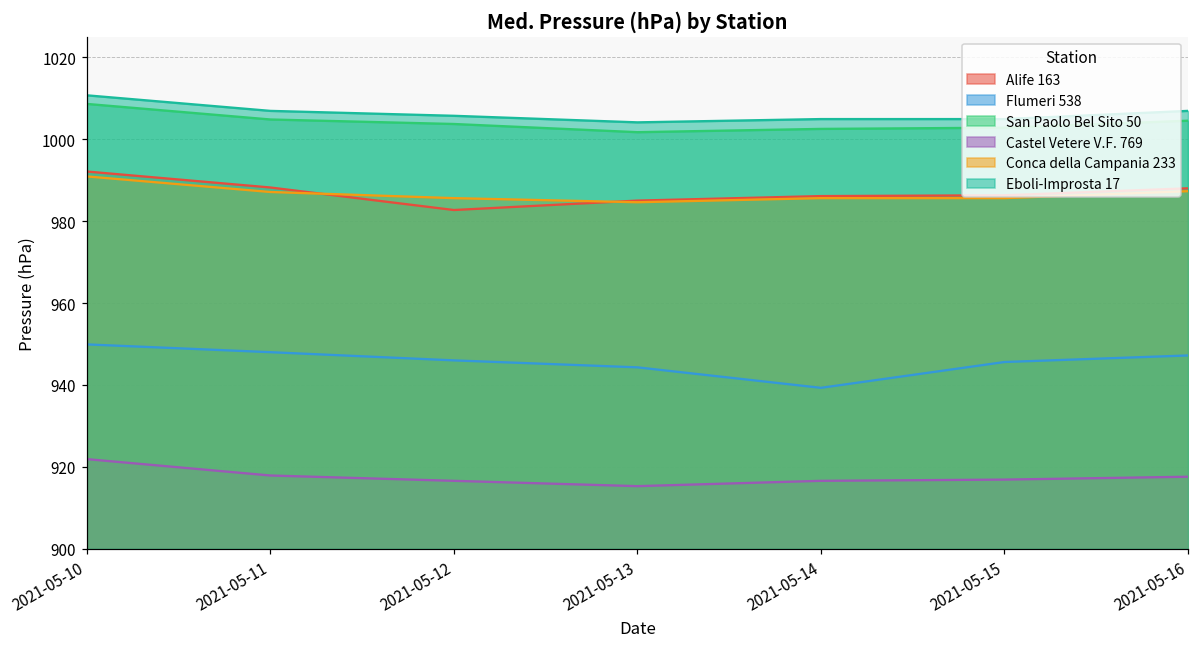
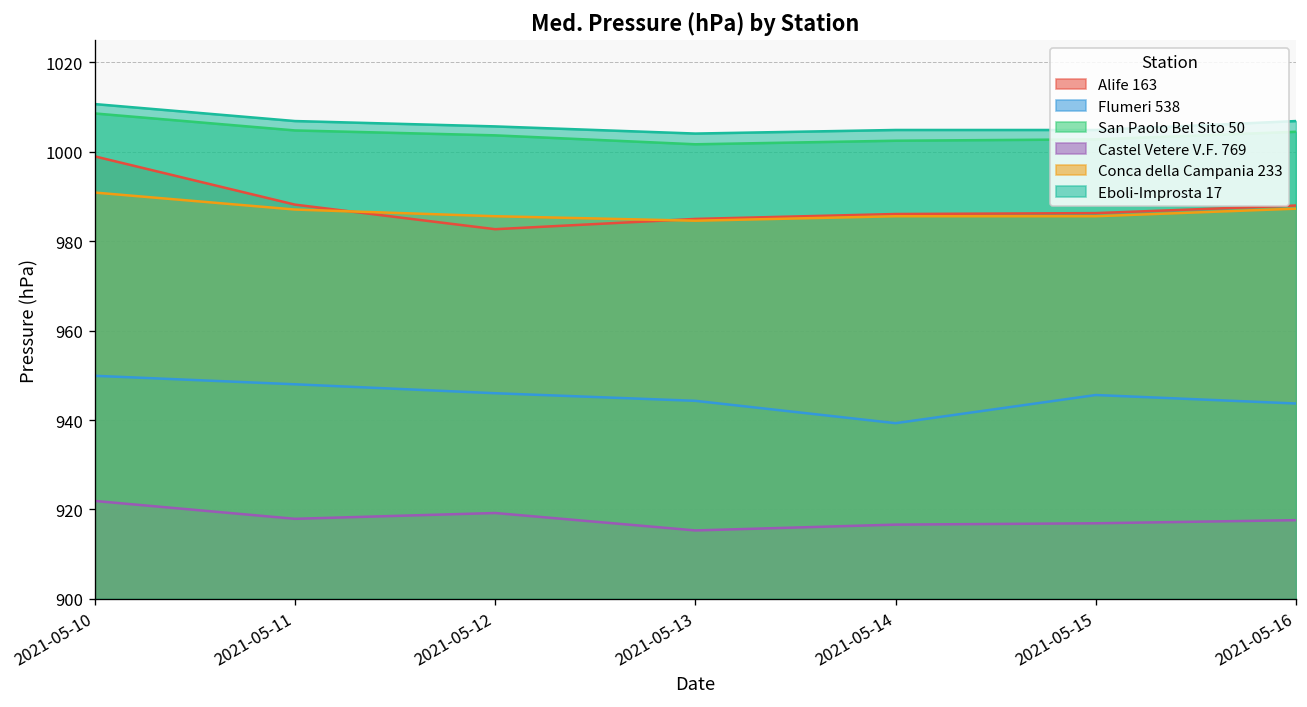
  {
    "Alife 163": {
-     "2021-05-10": 992,
+     "2021-05-10": 999,
      "2021-05-11": 988,
      "2021-05-12": 983,
      "2021-05-16": 988
    },
    "Flumeri 538": {
      "2021-05-10": 950,
      "2021-05-11": 948,
      "2021-05-12": 946,
      "2021-05-13": 944,
      "2021-05-14": 939,
      "2021-05-15": 946,
-     "2021-05-16": 947
+     "2021-05-16": 944
    },
    "Castel Vetere V.F. 769": {
      "2021-05-10": 922,
      "2021-05-11": 918,
-     "2021-05-12": 917,
+     "2021-05-12": 919,
      "2021-05-13": 915,
      "2021-05-14": 917,
      "2021-05-15": 917,
      "2021-05-16": 918
    },
    "Conca della Campania 233": {
      "2021-05-10": 991,
      "2021-05-11": 987,
      "2021-05-12": 986,
      "2021-05-15": 986,
      "2021-05-16": 987
    }
  }
